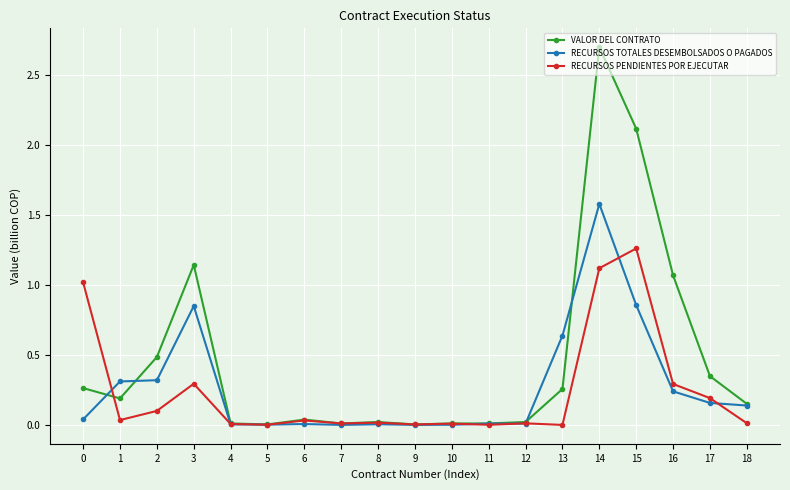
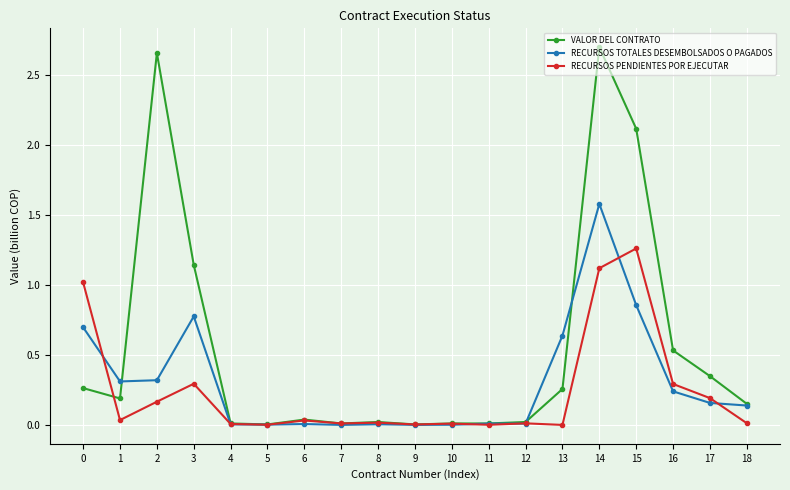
  {
    "VALOR DEL CONTRATO": {
      "0": 0.26,
      "1": 0.19,
-     "2": 0.49,
+     "2": 2.66,
      "3": 1.14,
      "13": 0.26,
      "15": 2.12,
-     "16": 1.07,
+     "16": 0.53,
      "17": 0.35
    },
    "RECURSOS TOTALES DESEMBOLSADOS O PAGADOS": {
-     "0": 0.04,
+     "0": 0.70,
      "1": 0.31,
      "2": 0.32,
-     "3": 0.85,
+     "3": 0.78,
      "6": 0.01,
      "13": 0.64,
      "14": 1.58,
      "15": 0.86,
      "16": 0.24,
      "17": 0.16
    },
    "RECURSOS PENDIENTES POR EJECUTAR": {
      "0": 1.02,
      "1": 0.03,
-     "2": 0.10,
+     "2": 0.17,
      "3": 0.29,
      "13": 0.00,
      "14": 1.12,
      "15": 1.26,
      "16": 0.29,
      "17": 0.19,
      "18": 0.01
    }
  }
